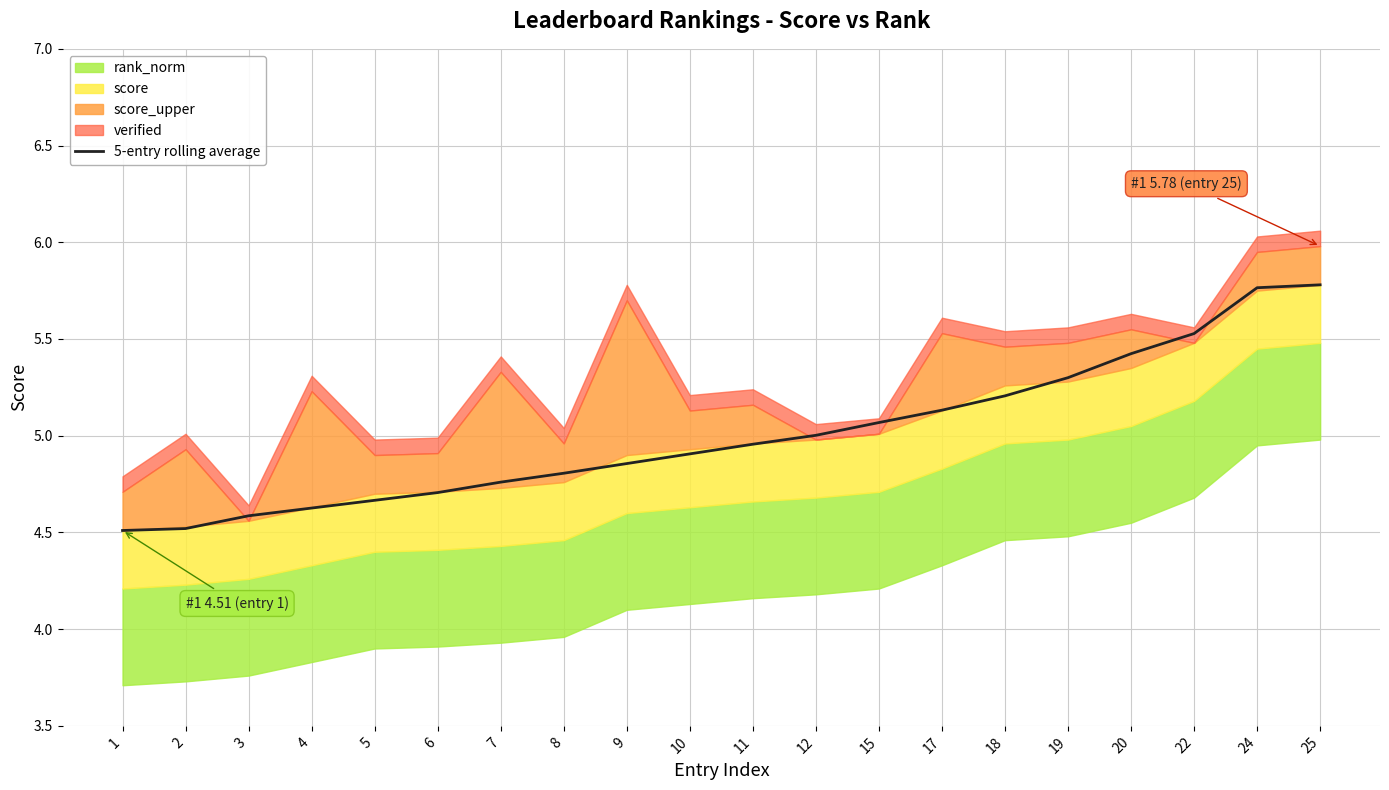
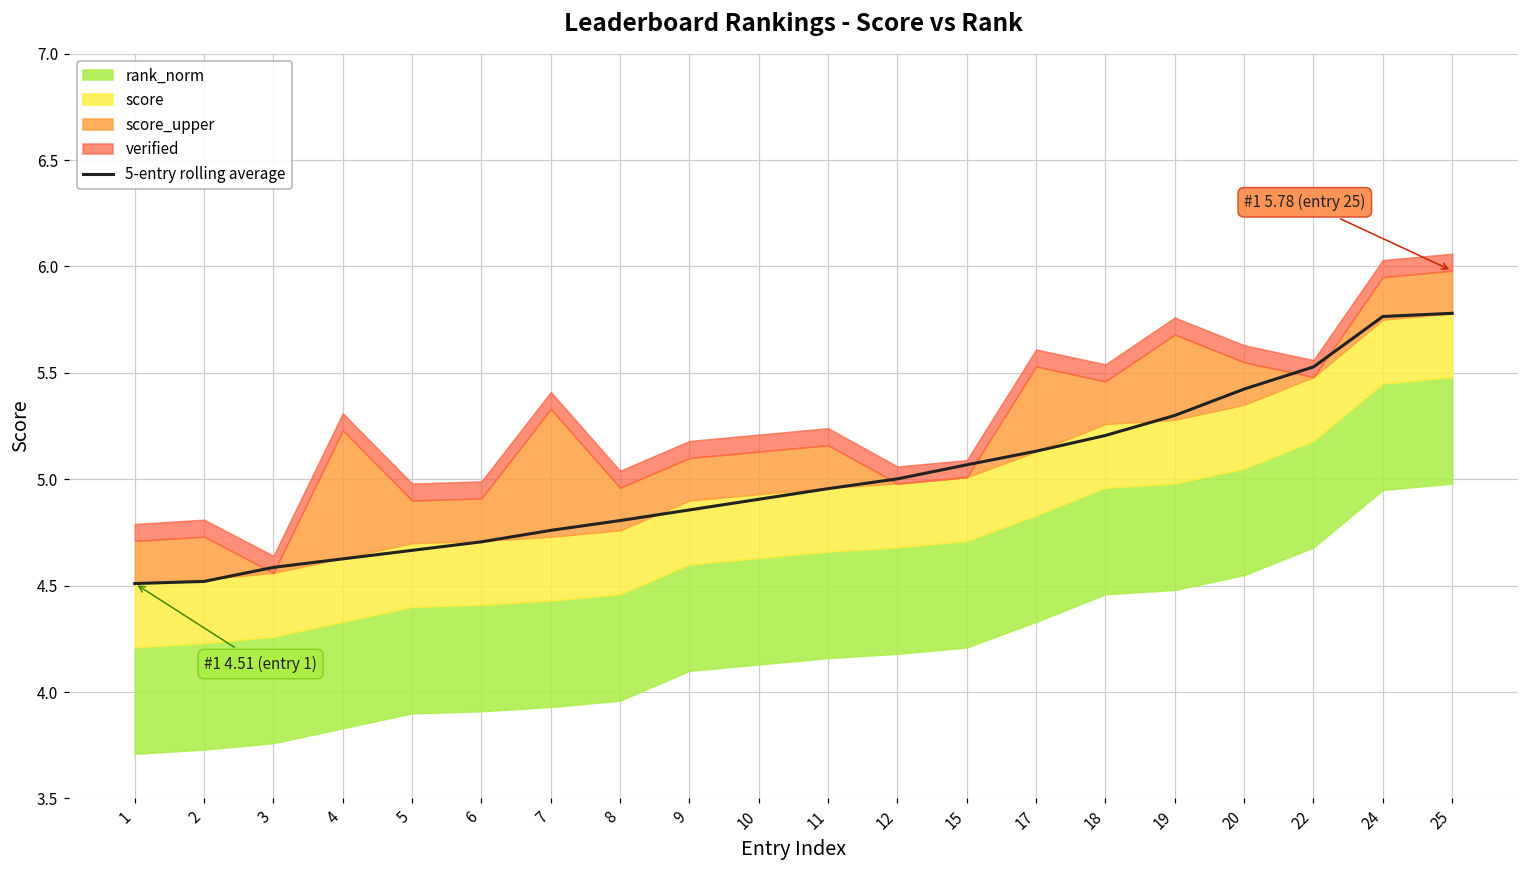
  {
    "5-entry rolling average": {
      "3": 4.59,
      "5": 4.67,
      "7": 4.76,
      "8": 4.81,
      "9": 4.86,
      "10": 4.91,
      "12": 5.00,
      "15": 5.07,
      "18": 5.21,
      "19": 5.30,
      "20": 5.42,
      "22": 5.53,
      "24": 5.77
    },
    "score_upper": {
      "1": 0.20,
-     "2": 0.40,
+     "2": 0.20,
      "4": 0.60,
      "5": 0.20,
      "6": 0.20,
      "7": 0.60,
      "8": 0.20,
-     "9": 0.80,
+     "9": 0.20,
      "10": 0.20,
      "11": 0.20,
      "17": 0.40,
      "18": 0.20,
-     "19": 0.20,
+     "19": 0.40,
      "20": 0.20,
      "24": 0.20,
      "25": 0.20
    },
    "verified": {
      "1": 0.08,
      "2": 0.08,
      "3": 0.08,
      "4": 0.08,
      "5": 0.08,
      "6": 0.08,
      "7": 0.08,
      "8": 0.08,
      "9": 0.08,
      "10": 0.08,
      "11": 0.08,
      "12": 0.08,
      "15": 0.08,
      "17": 0.08,
      "18": 0.08,
      "19": 0.08,
      "20": 0.08,
      "22": 0.08,
      "25": 0.08
    }
  }
